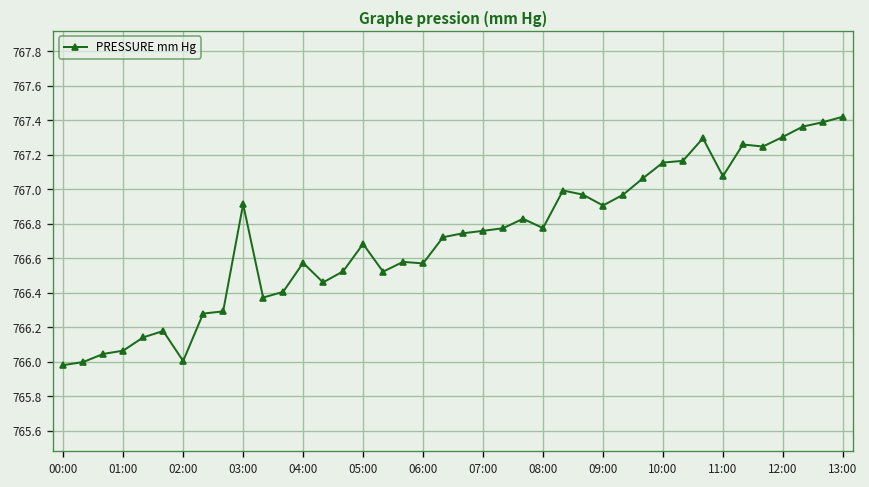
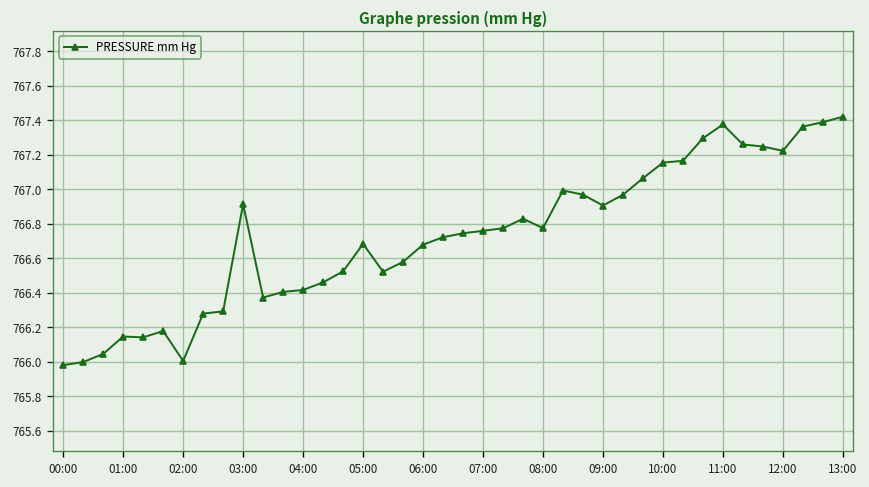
  {
    "00:00": 765.98,
-   "01:00": 766.06,
+   "01:00": 766.15,
    "02:00": 766.00,
    "03:00": 766.91,
-   "04:00": 766.57,
+   "04:00": 766.42,
    "05:00": 766.68,
-   "06:00": 766.57,
+   "06:00": 766.68,
    "07:00": 766.76,
    "08:00": 766.78,
    "09:00": 766.91,
    "10:00": 767.16,
-   "11:00": 767.08,
-   "12:00": 767.30,
+   "11:00": 767.38,
+   "12:00": 767.22,
    "13:00": 767.42
  }
